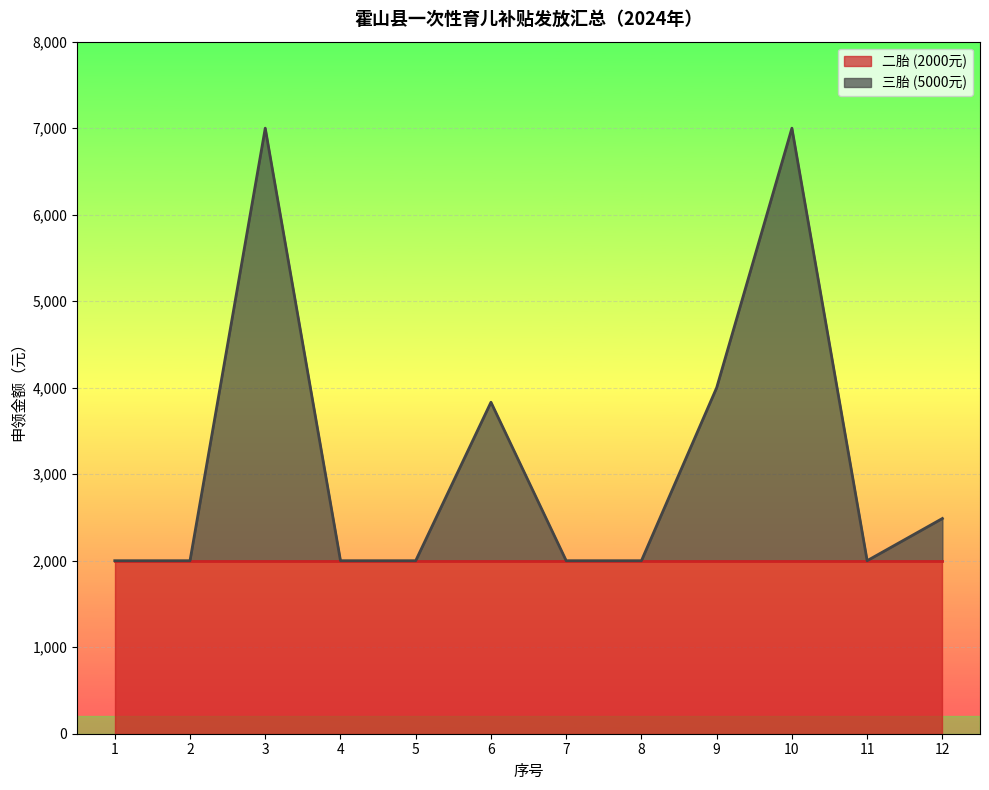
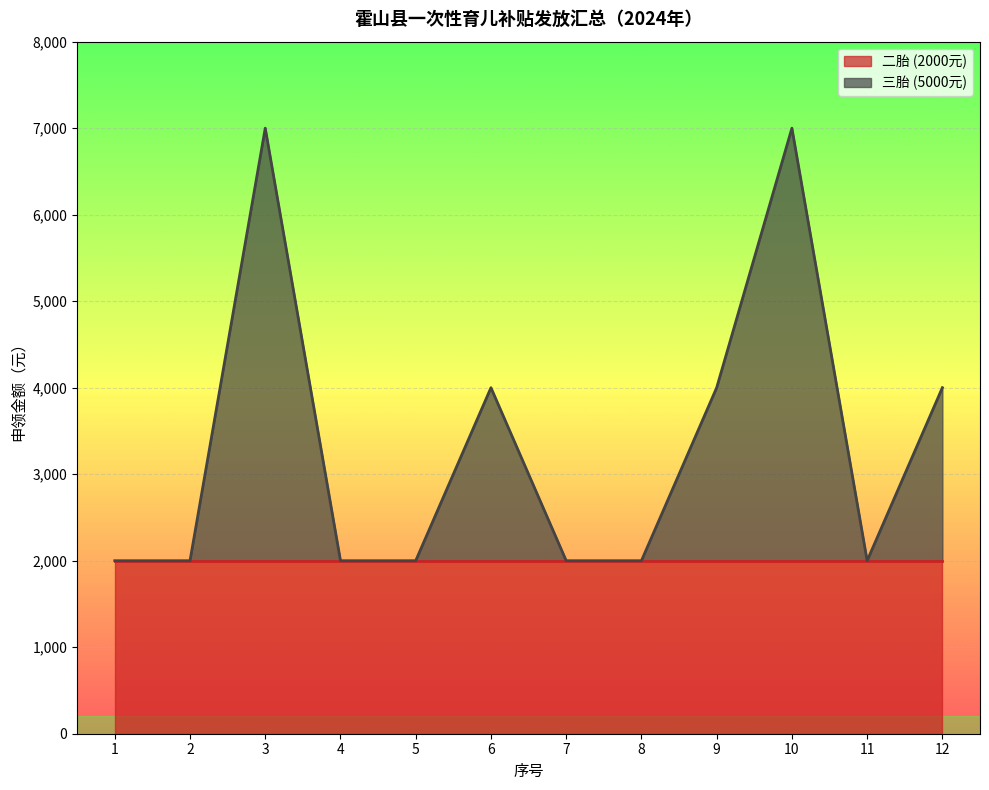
  {
    "二胎 (2000元)": {
      "3": "2,000",
      "6": "2,000",
      "9": "2,000",
      "10": "2,000",
      "12": "2,000"
    },
    "三胎 (5000元)": {
      "3": "7,000",
-     "6": "3,800",
+     "6": "4,000",
      "9": "4,000",
      "10": "7,000",
-     "12": "2,500"
+     "12": "4,000"
    }
  }
